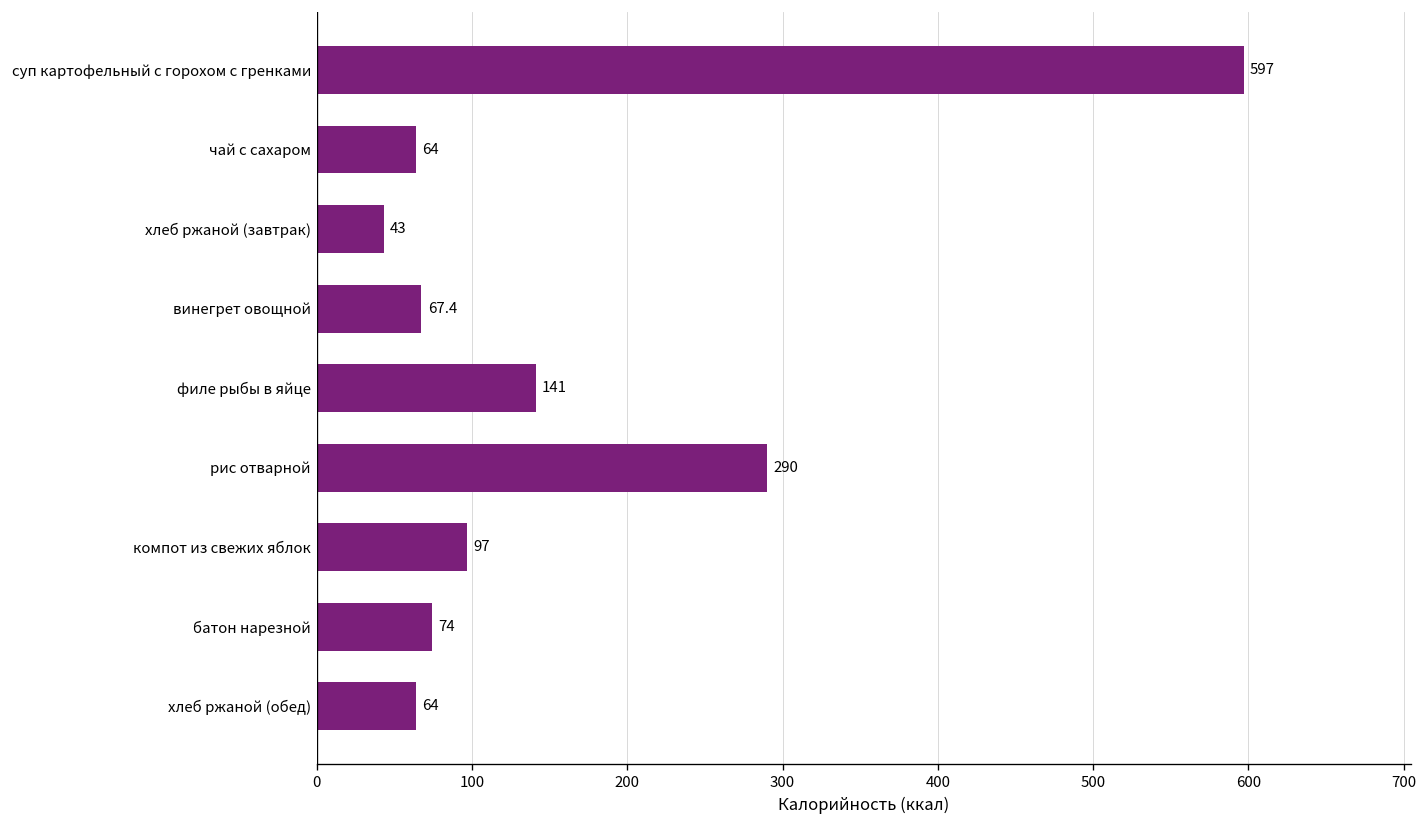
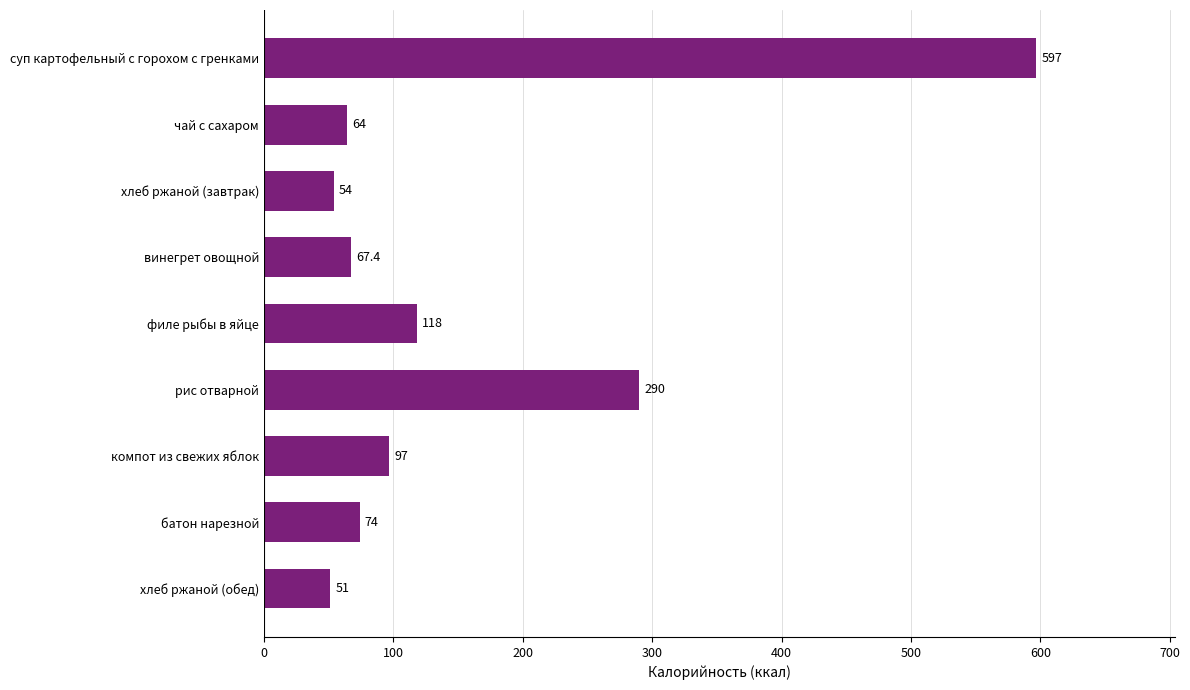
  {
    "суп картофельный с горохом с гренками": 597,
    "чай с сахаром": 64,
-   "хлеб ржаной (завтрак)": 43,
+   "хлеб ржаной (завтрак)": 54,
    "винегрет овощной": 67.4,
-   "филе рыбы в яйце": 141,
+   "филе рыбы в яйце": 118,
    "рис отварной": 290,
    "компот из свежих яблок": 97,
    "батон нарезной": 74,
-   "хлеб ржаной (обед)": 64
+   "хлеб ржаной (обед)": 51
  }
